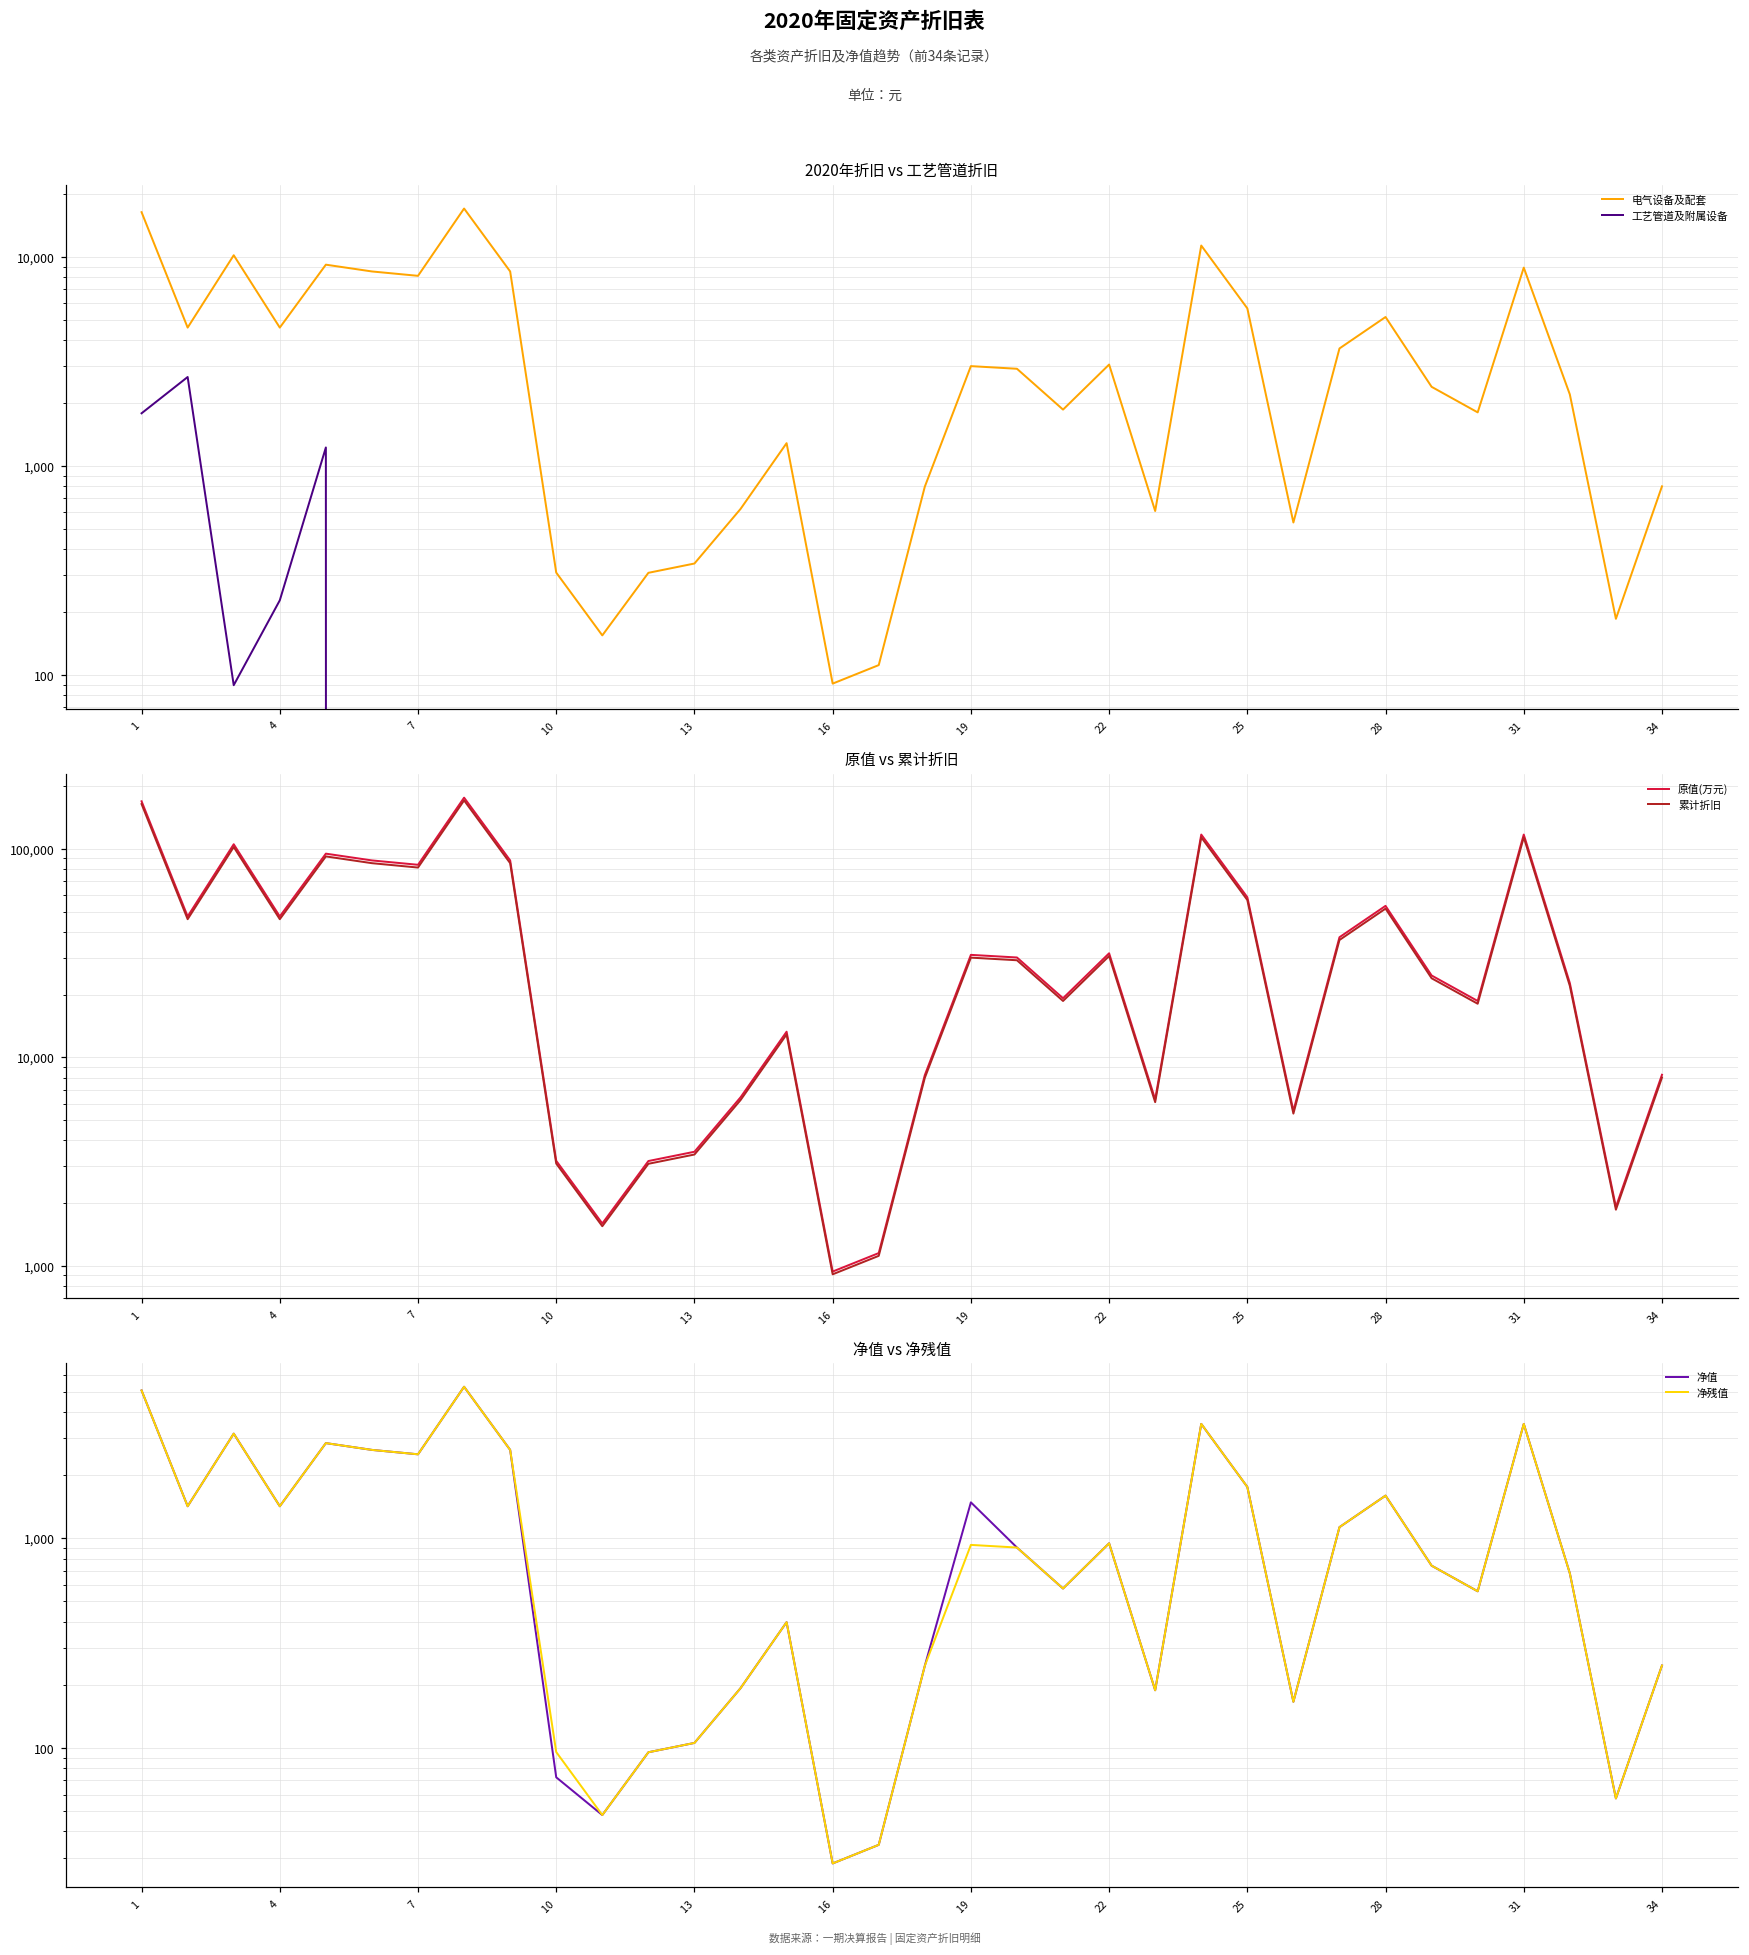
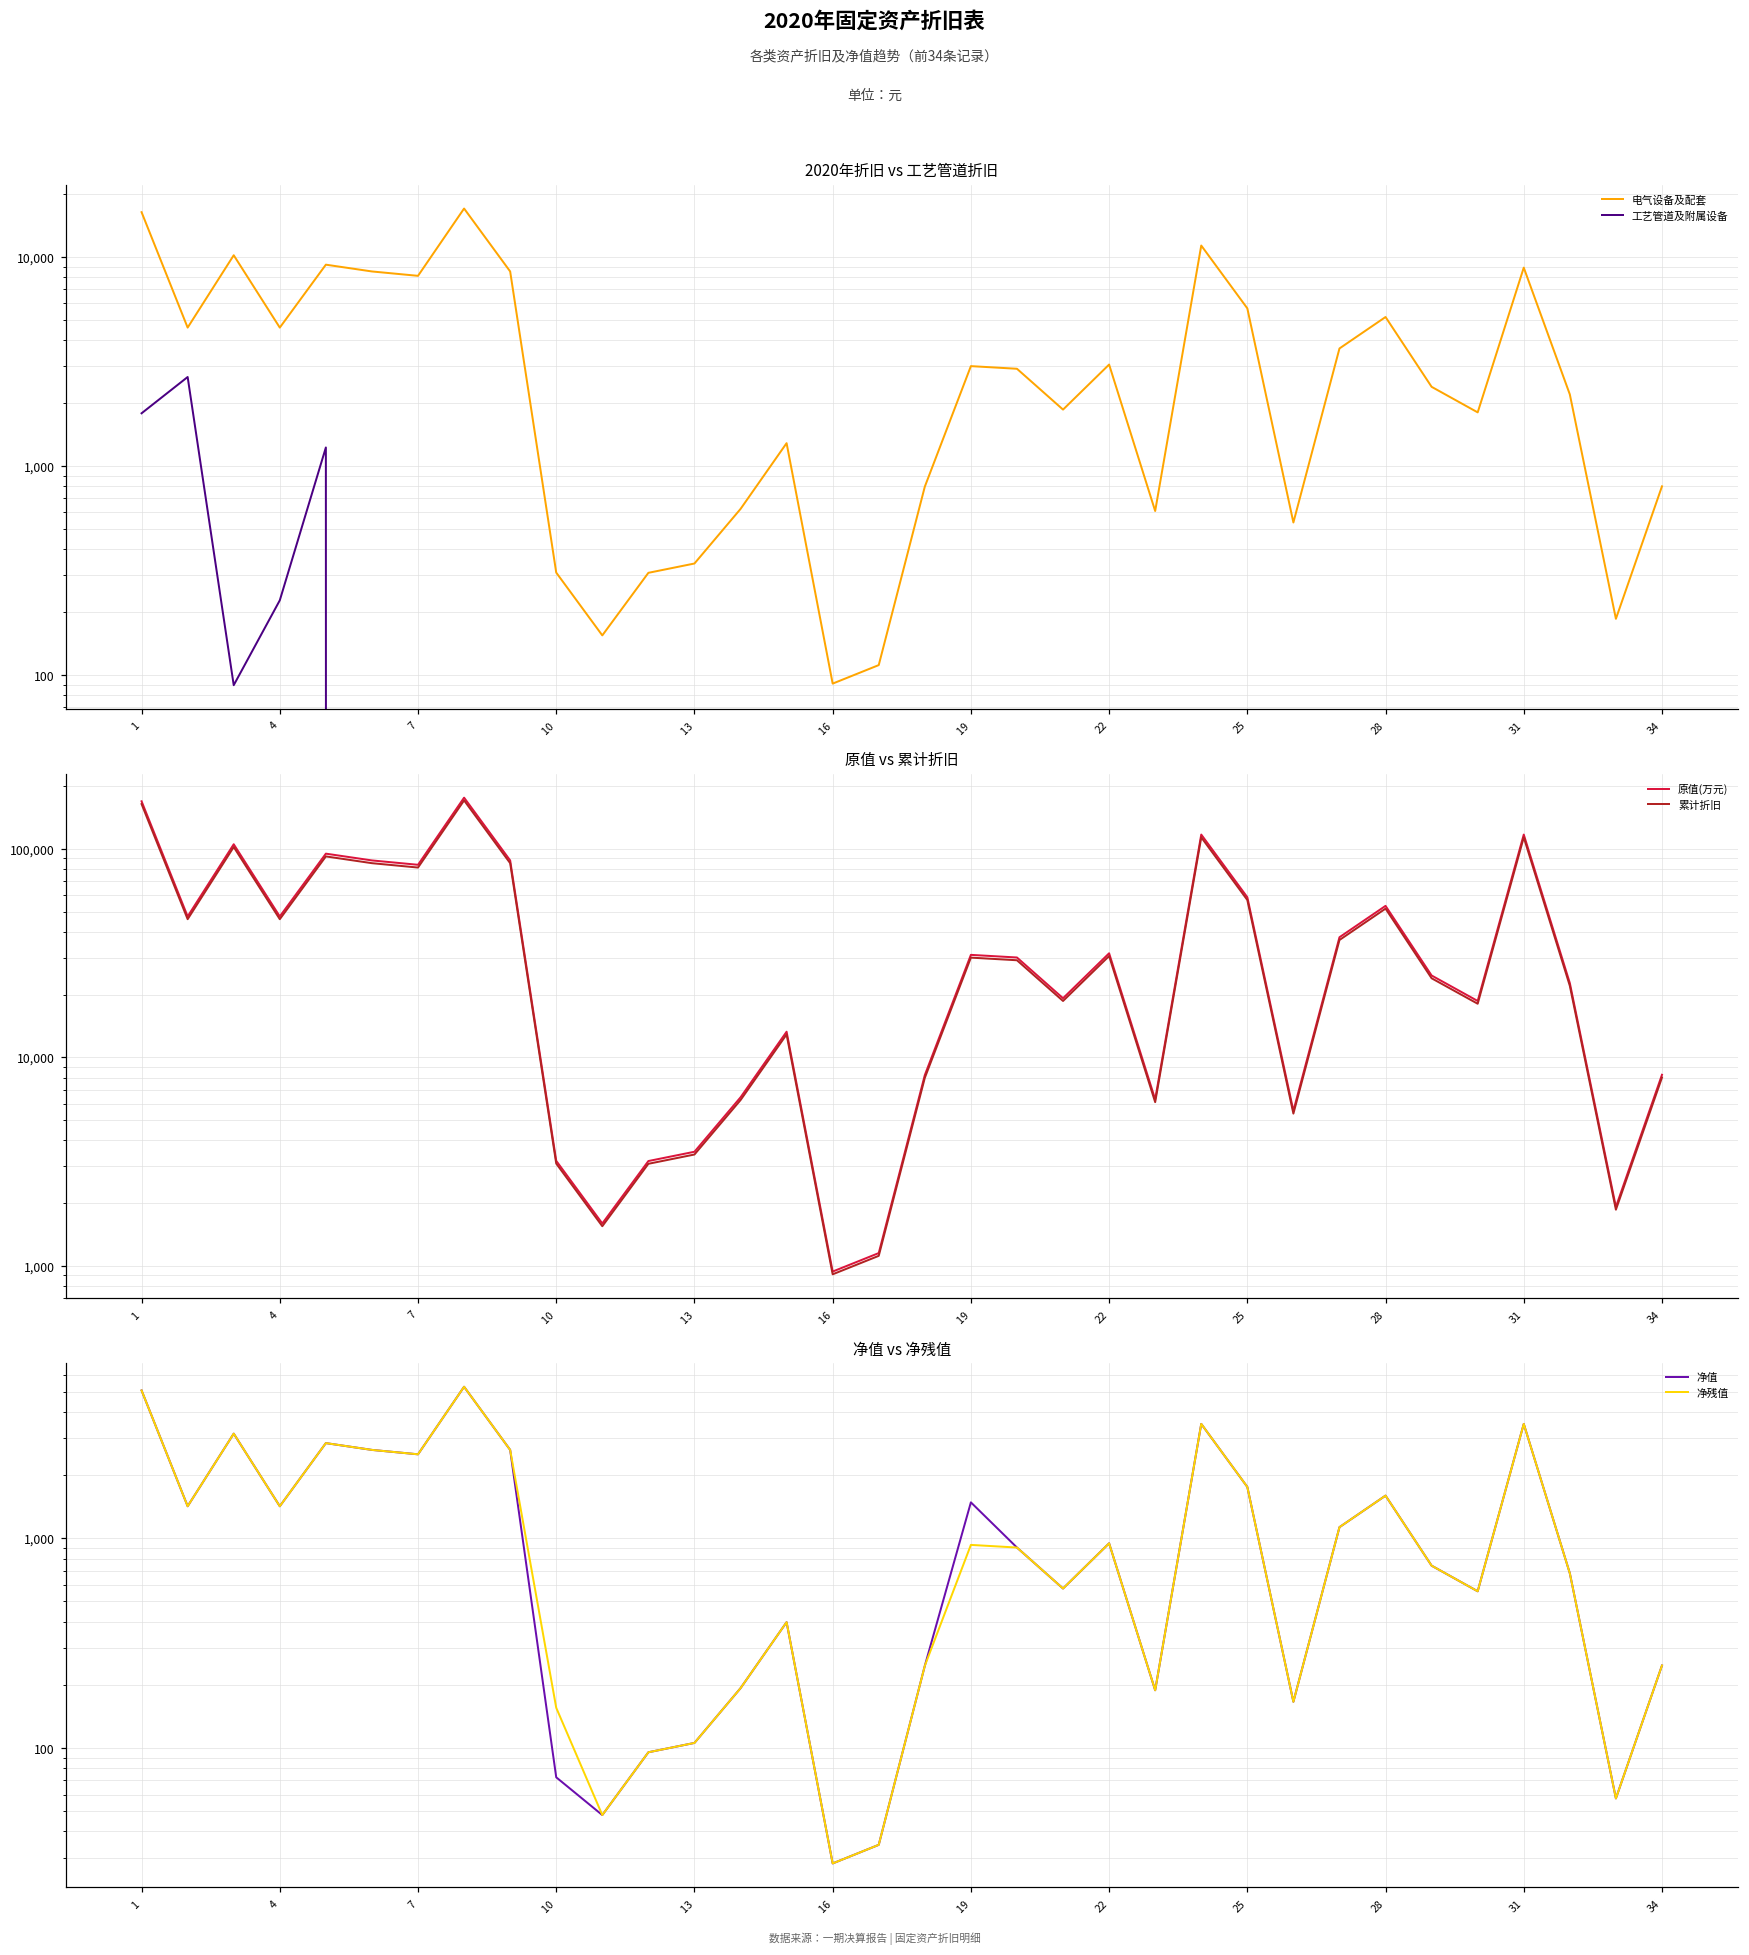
  {
    "2020年折旧 vs 工艺管道折旧": {
      "电气设备及配套": {
        "1": "16,000",
        "4": "4,600",
        "7": "8,100",
        "10": "310",
        "13": "340",
        "16": "90",
        "19": "3,000",
        "22": "3,100",
        "25": "5,700",
        "28": "5,200",
        "31": "9,000",
        "34": "800"
      },
      "工艺管道及附属设备": {
        "1": "1,800",
        "4": "230"
      }
    },
    "净值 vs 净残值": {
      "净值": {
        "10": "72",
        "19": "1,500"
      },
      "净残值": {
-       "10": "100",
+       "10": "160",
        "19": "900"
      }
    }
  }
